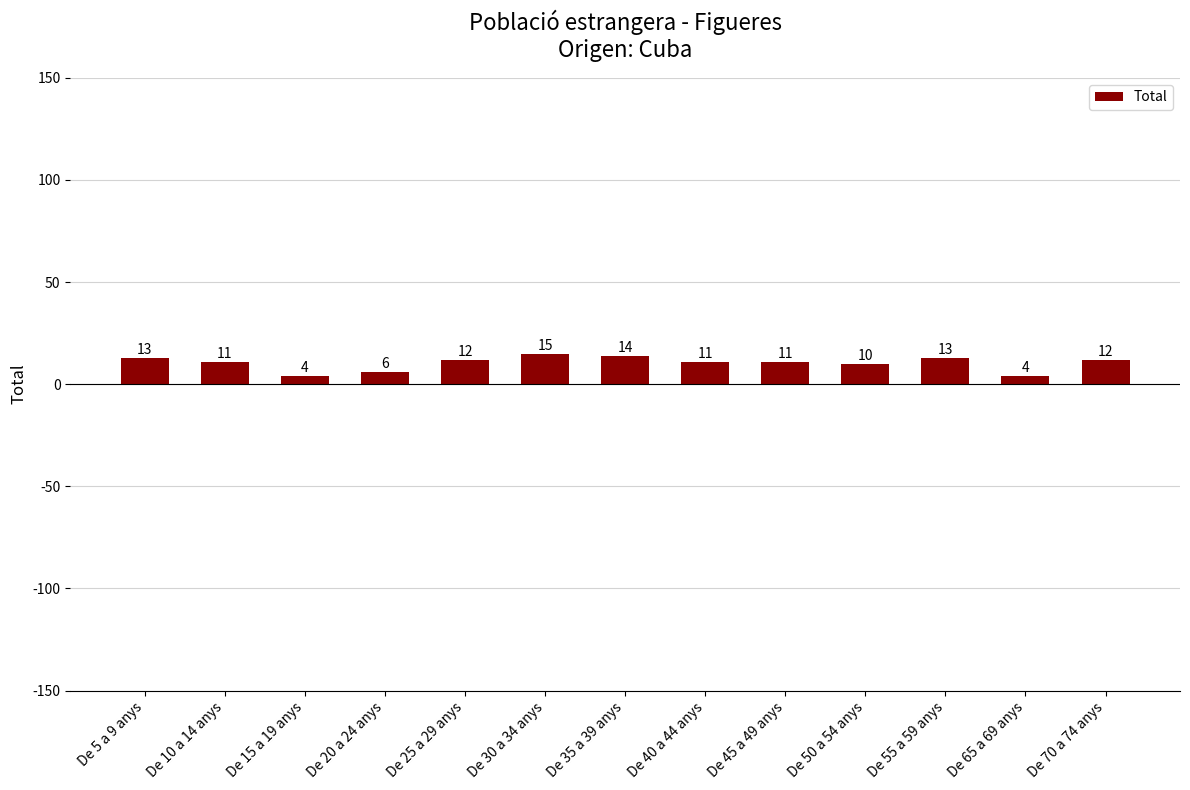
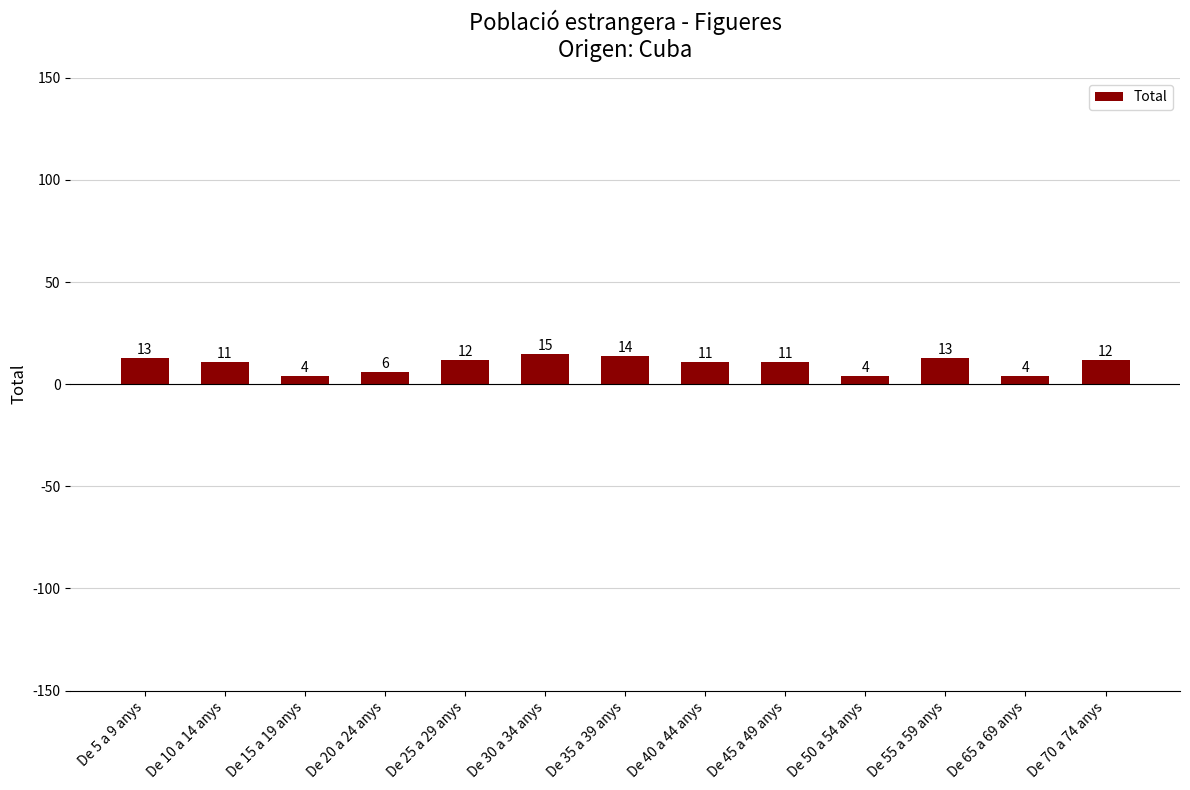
  {
    "De 5 a 9 anys": 13,
    "De 10 a 14 anys": 11,
    "De 15 a 19 anys": 4,
    "De 20 a 24 anys": 6,
    "De 25 a 29 anys": 12,
    "De 30 a 34 anys": 15,
    "De 35 a 39 anys": 14,
    "De 40 a 44 anys": 11,
    "De 45 a 49 anys": 11,
-   "De 50 a 54 anys": 10,
+   "De 50 a 54 anys": 4,
    "De 55 a 59 anys": 13,
    "De 65 a 69 anys": 4,
    "De 70 a 74 anys": 12
  }
